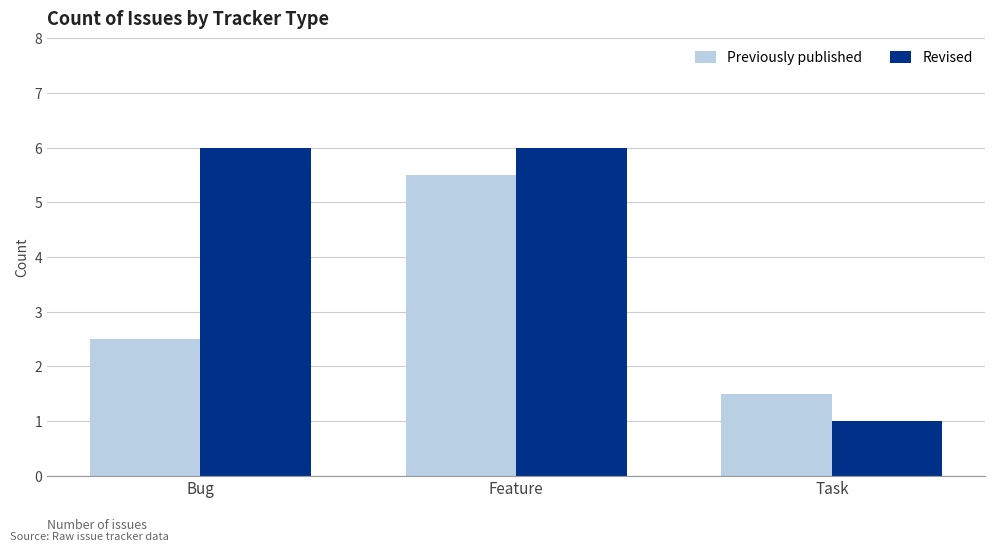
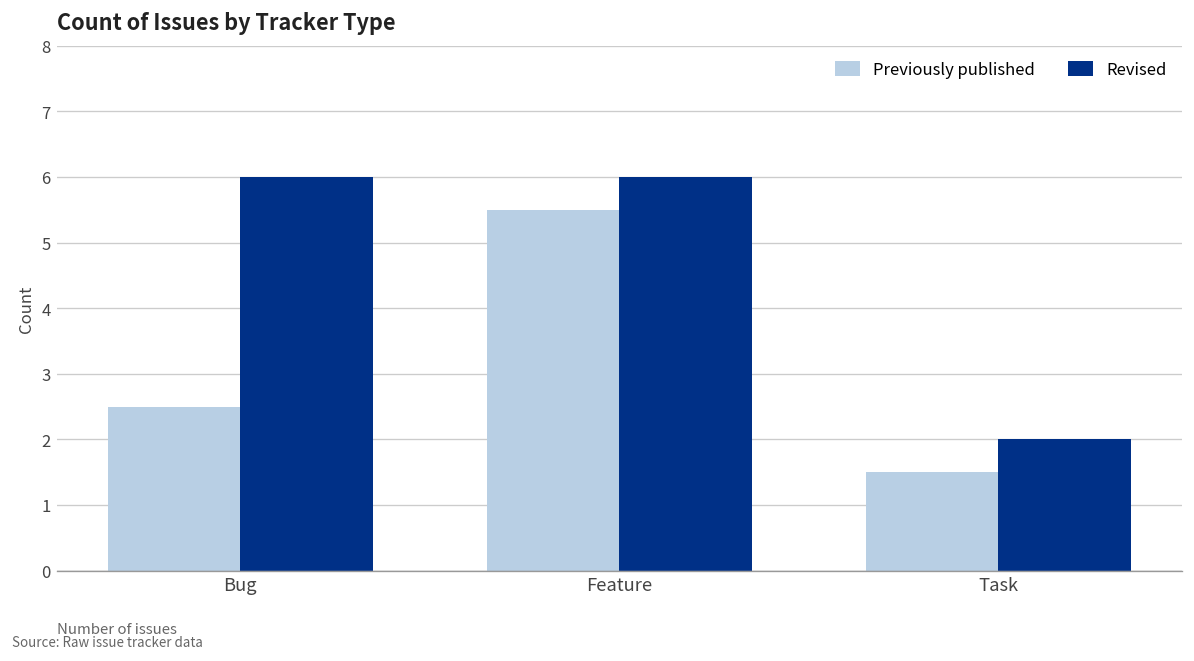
  {
    "Previously published": {
      "Bug": 2.5,
      "Feature": 5.5,
      "Task": 1.5
    },
    "Revised": {
      "Bug": 6,
      "Feature": 6,
-     "Task": 1
+     "Task": 2
    }
  }
